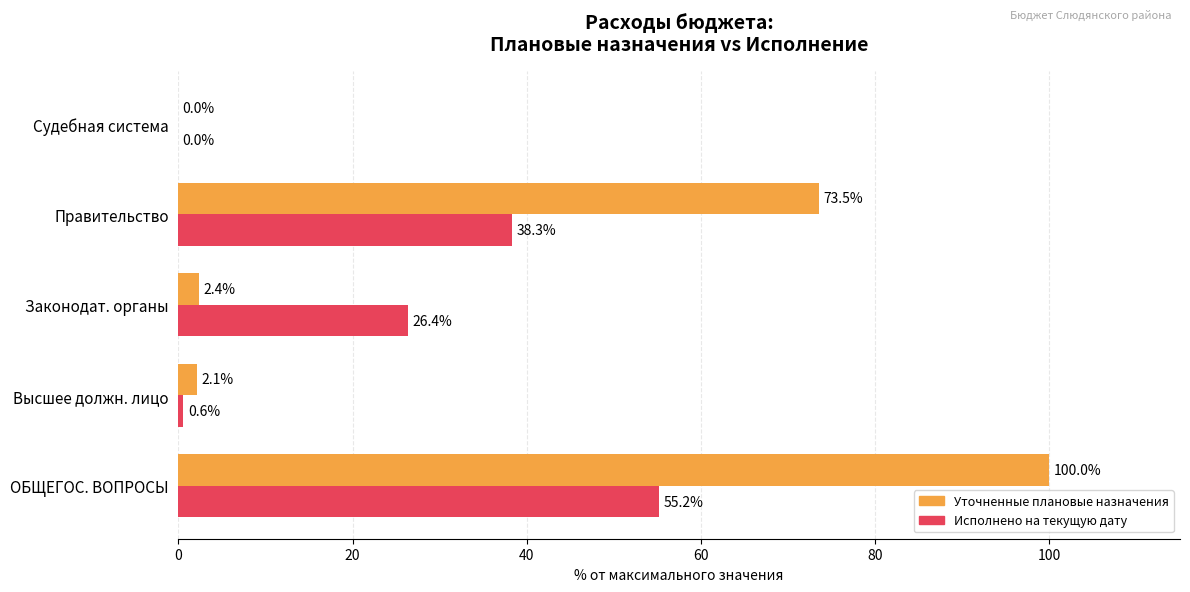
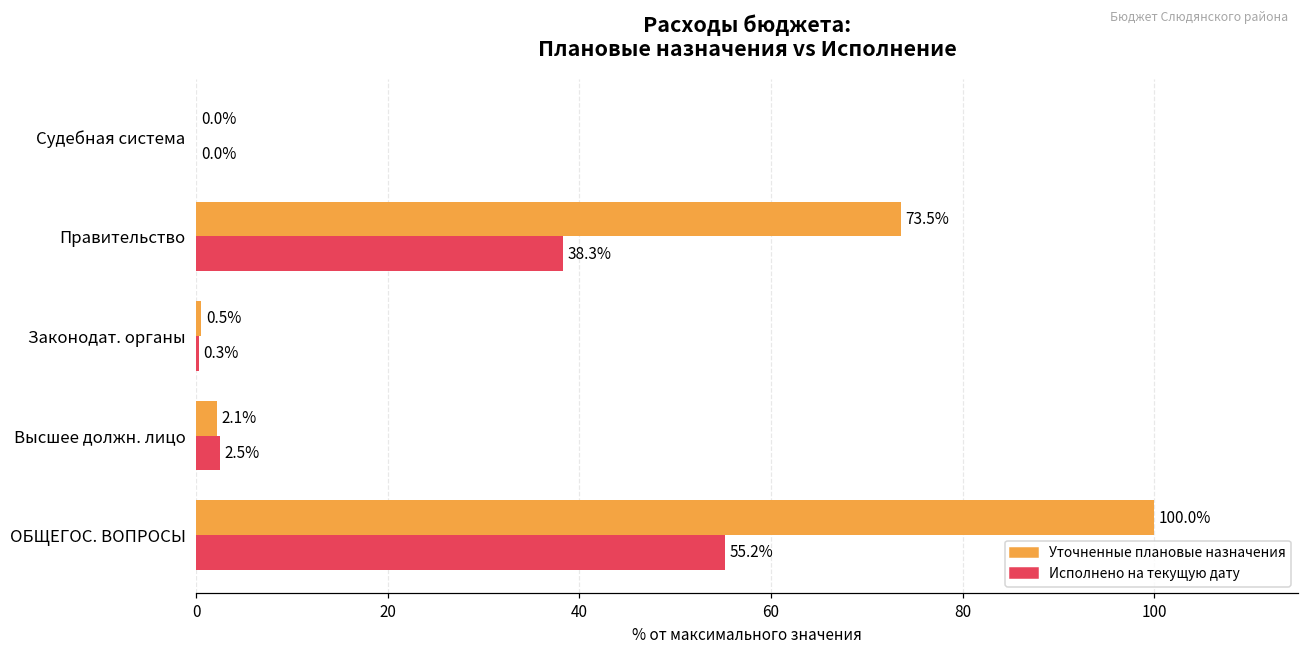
  {
    "Уточненные плановые назначения": {
      "Судебная система": "0.0%",
      "Правительство": "73.5%",
-     "Законодат. органы": "2.4%",
+     "Законодат. органы": "0.5%",
      "Высшее должн. лицо": "2.1%",
      "ОБЩЕГОС. ВОПРОСЫ": "100.0%"
    },
    "Исполнено на текущую дату": {
      "Судебная система": "0.0%",
      "Правительство": "38.3%",
-     "Законодат. органы": "26.4%",
-     "Высшее должн. лицо": "0.6%",
+     "Законодат. органы": "0.3%",
+     "Высшее должн. лицо": "2.5%",
      "ОБЩЕГОС. ВОПРОСЫ": "55.2%"
    }
  }
